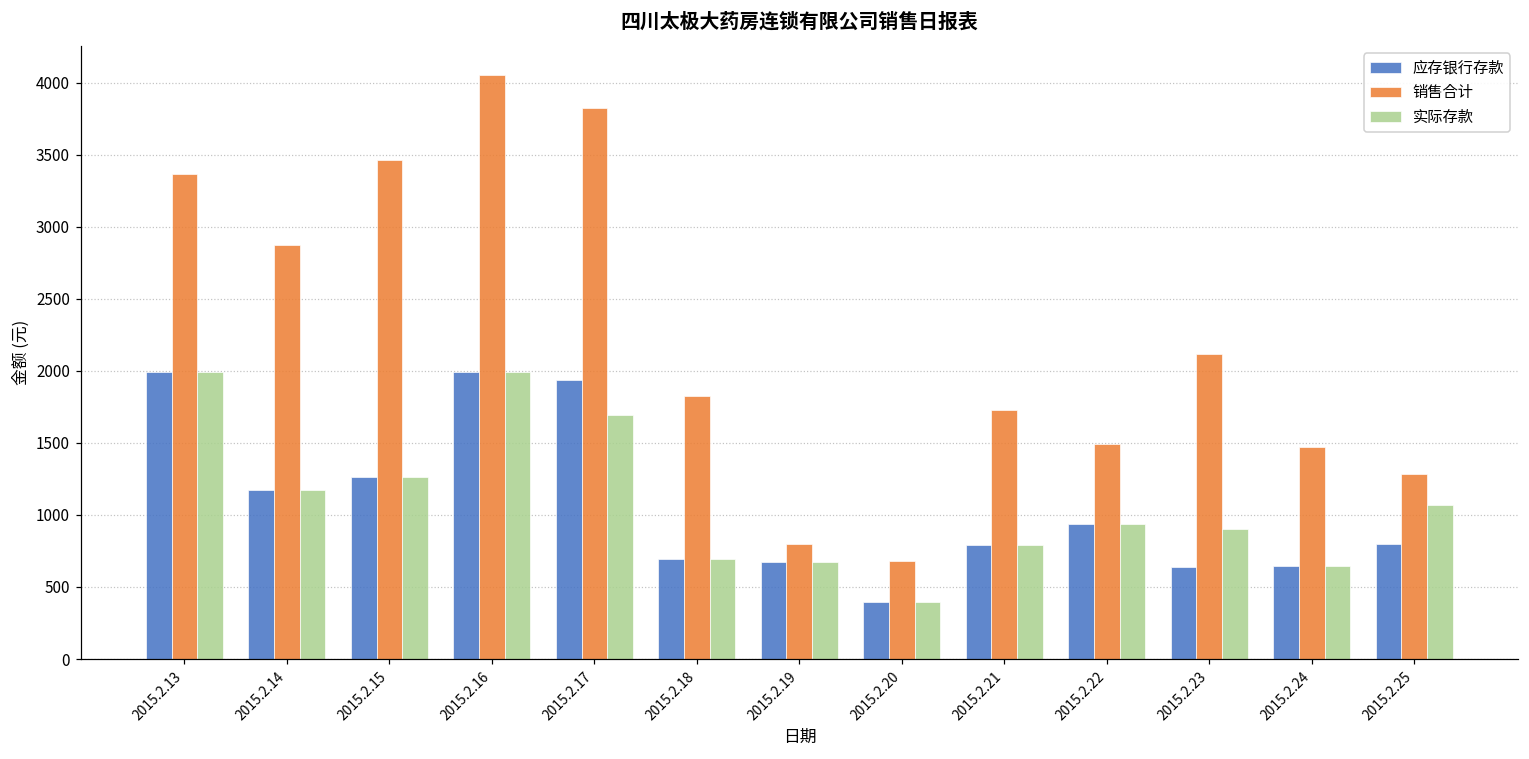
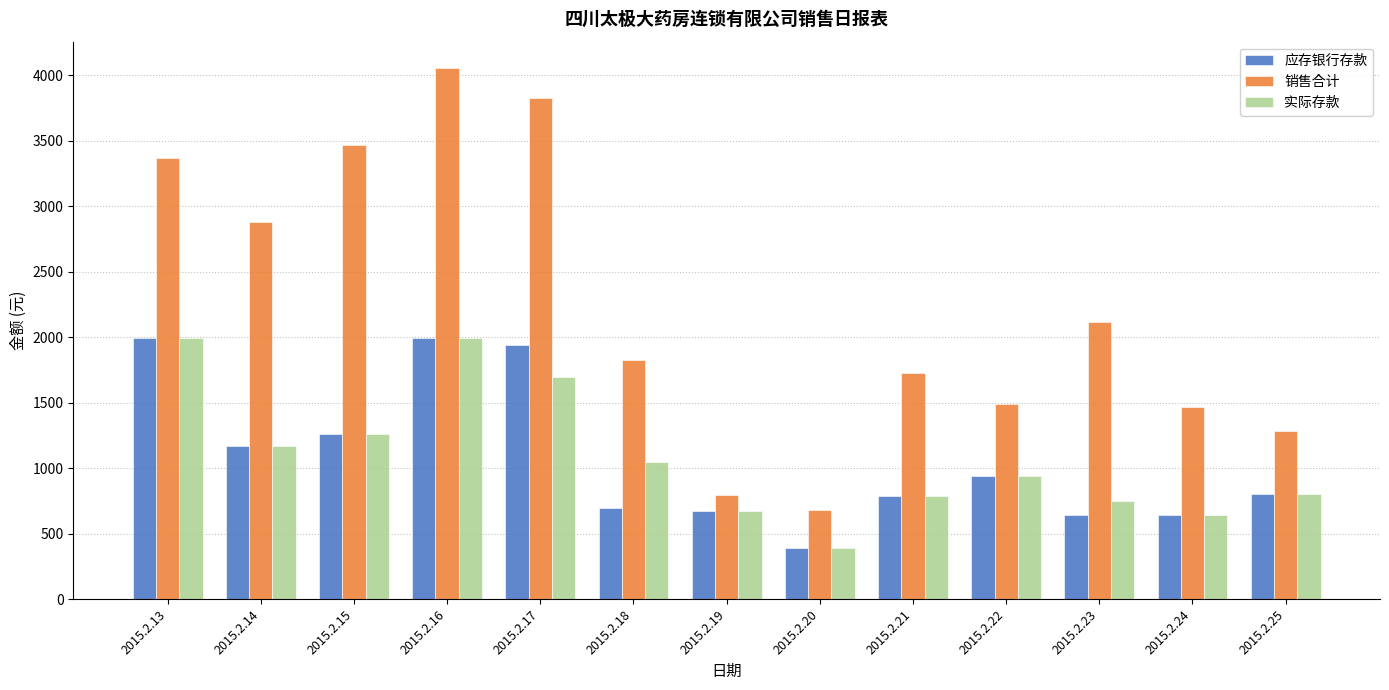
  {
    "应存银行存款": {
      "2015.2.13": 2000,
      "2015.2.14": 1170,
      "2015.2.15": 1260,
      "2015.2.16": 1990,
      "2015.2.17": 1940,
      "2015.2.18": 700,
      "2015.2.19": 670,
      "2015.2.20": 390,
      "2015.2.21": 790,
      "2015.2.22": 940,
      "2015.2.23": 640,
      "2015.2.24": 640,
      "2015.2.25": 800
    },
    "销售合计": {
      "2015.2.13": 3360,
      "2015.2.14": 2880,
      "2015.2.15": 3470,
      "2015.2.16": 4050,
      "2015.2.17": 3820,
      "2015.2.18": 1830,
      "2015.2.19": 800,
      "2015.2.20": 680,
      "2015.2.21": 1730,
      "2015.2.22": 1490,
      "2015.2.23": 2110,
      "2015.2.24": 1470,
      "2015.2.25": 1280
    },
    "实际存款": {
      "2015.2.13": 2000,
      "2015.2.14": 1170,
      "2015.2.15": 1260,
      "2015.2.16": 1990,
      "2015.2.17": 1690,
-     "2015.2.18": 700,
+     "2015.2.18": 1050,
      "2015.2.19": 670,
      "2015.2.20": 390,
      "2015.2.21": 790,
      "2015.2.22": 940,
-     "2015.2.23": 900,
+     "2015.2.23": 750,
      "2015.2.24": 640,
-     "2015.2.25": 1070
+     "2015.2.25": 800
    }
  }
